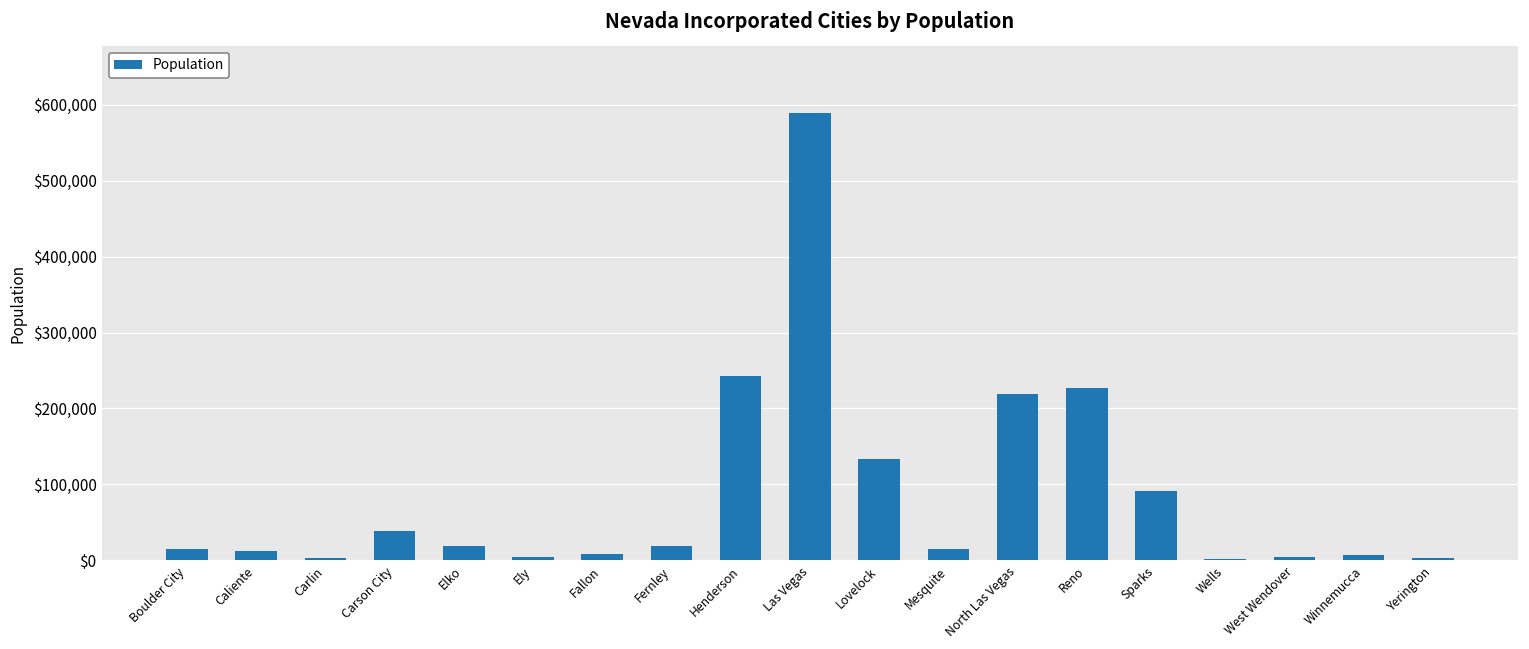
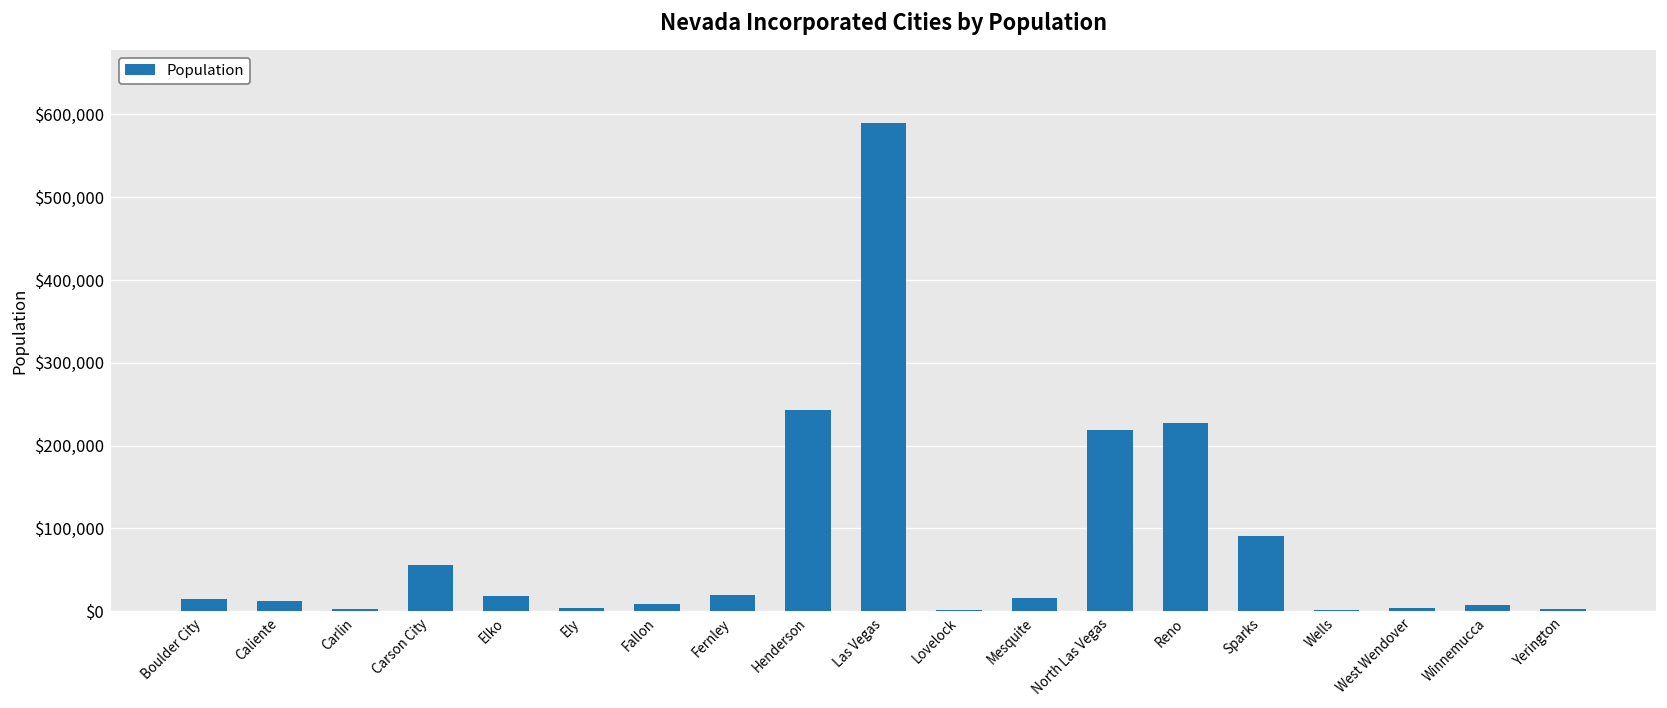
  {
    "Boulder City": "$20,000",
    "Caliente": "$10,000",
-   "Carson City": "$40,000",
+   "Carson City": "$60,000",
    "Elko": "$20,000",
    "Ely": "$0",
    "Fallon": "$10,000",
    "Fernley": "$20,000",
    "Henderson": "$240,000",
    "Las Vegas": "$590,000",
-   "Lovelock": "$130,000",
+   "Lovelock": "$0",
    "Mesquite": "$20,000",
    "North Las Vegas": "$220,000",
    "Reno": "$230,000",
    "Sparks": "$90,000",
    "West Wendover": "$0",
    "Winnemucca": "$10,000"
  }
